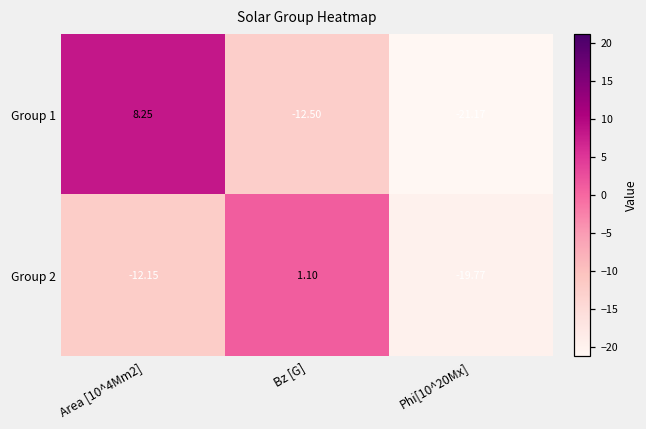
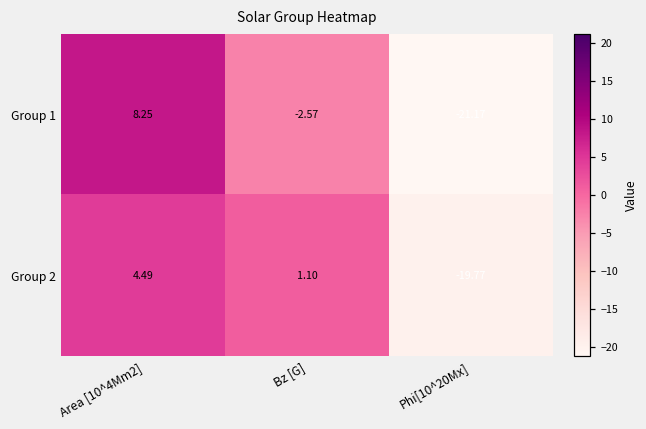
  {
    "Group 1": {
      "Area [10^4Mm2]": 8.25,
-     "Bz [G]": -12.50
+     "Bz [G]": -2.57
    },
    "Group 2": {
-     "Area [10^4Mm2]": -12.15,
+     "Area [10^4Mm2]": 4.49,
      "Bz [G]": 1.10
    }
  }
